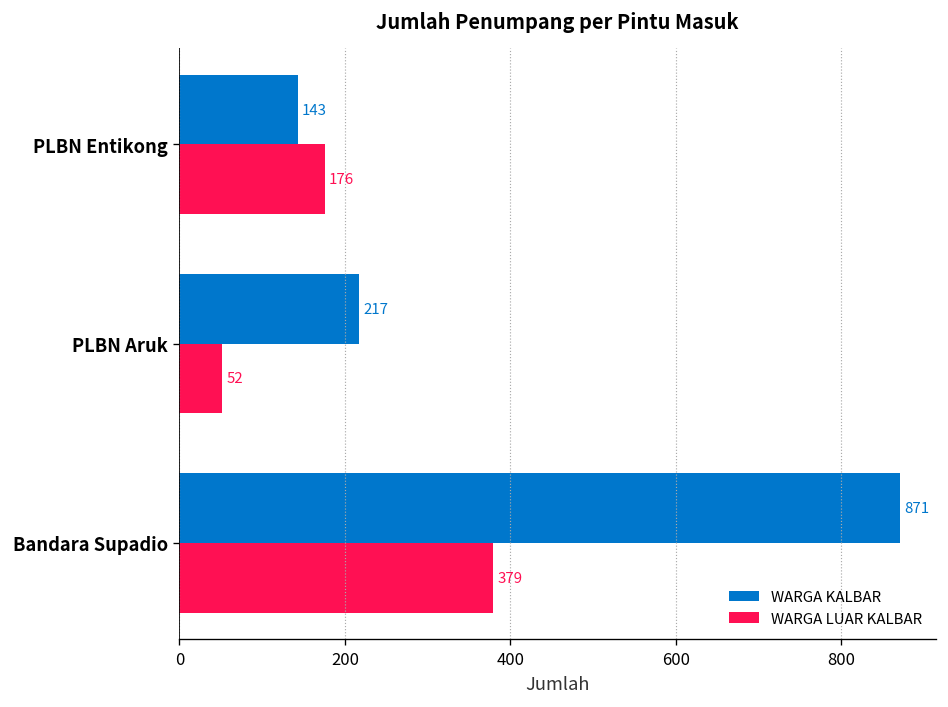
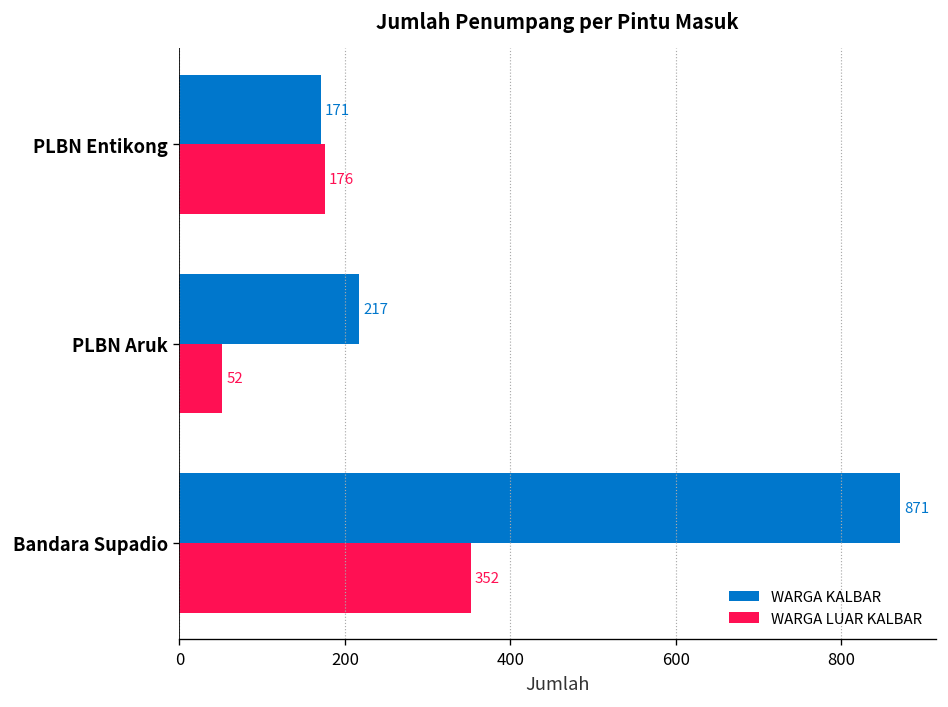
  {
    "WARGA KALBAR": {
-     "PLBN Entikong": 143,
+     "PLBN Entikong": 171,
      "PLBN Aruk": 217,
      "Bandara Supadio": 871
    },
    "WARGA LUAR KALBAR": {
      "PLBN Entikong": 176,
      "PLBN Aruk": 52,
-     "Bandara Supadio": 379
+     "Bandara Supadio": 352
    }
  }
